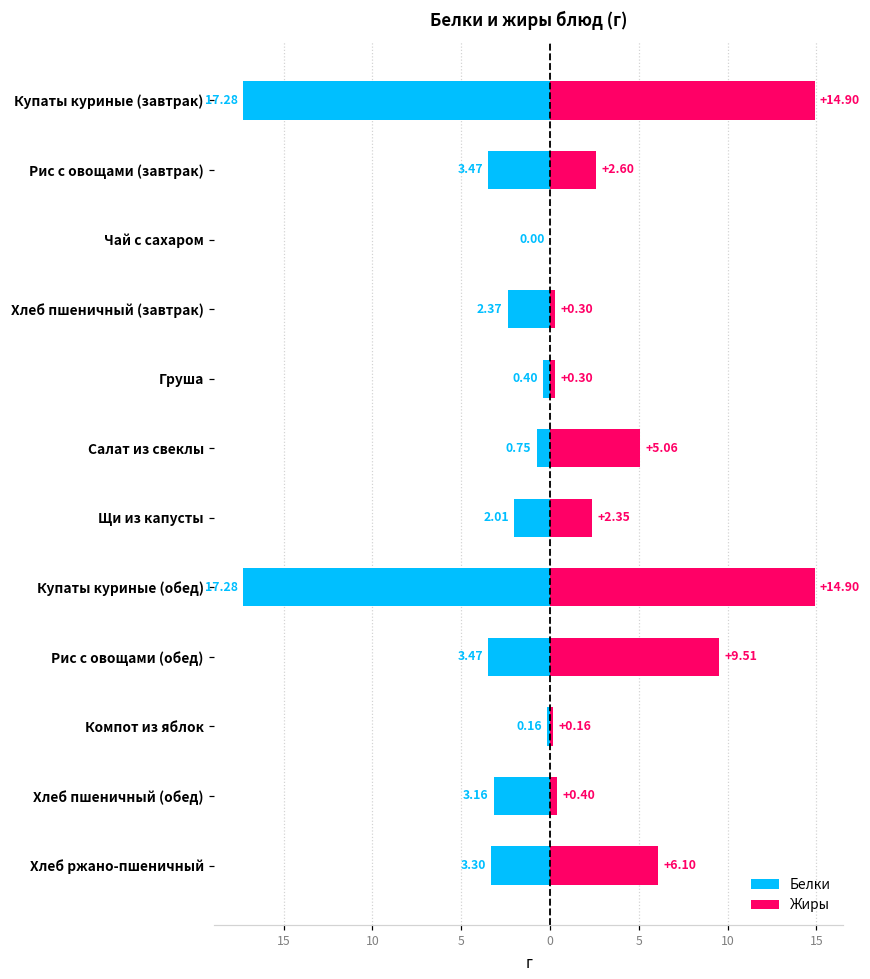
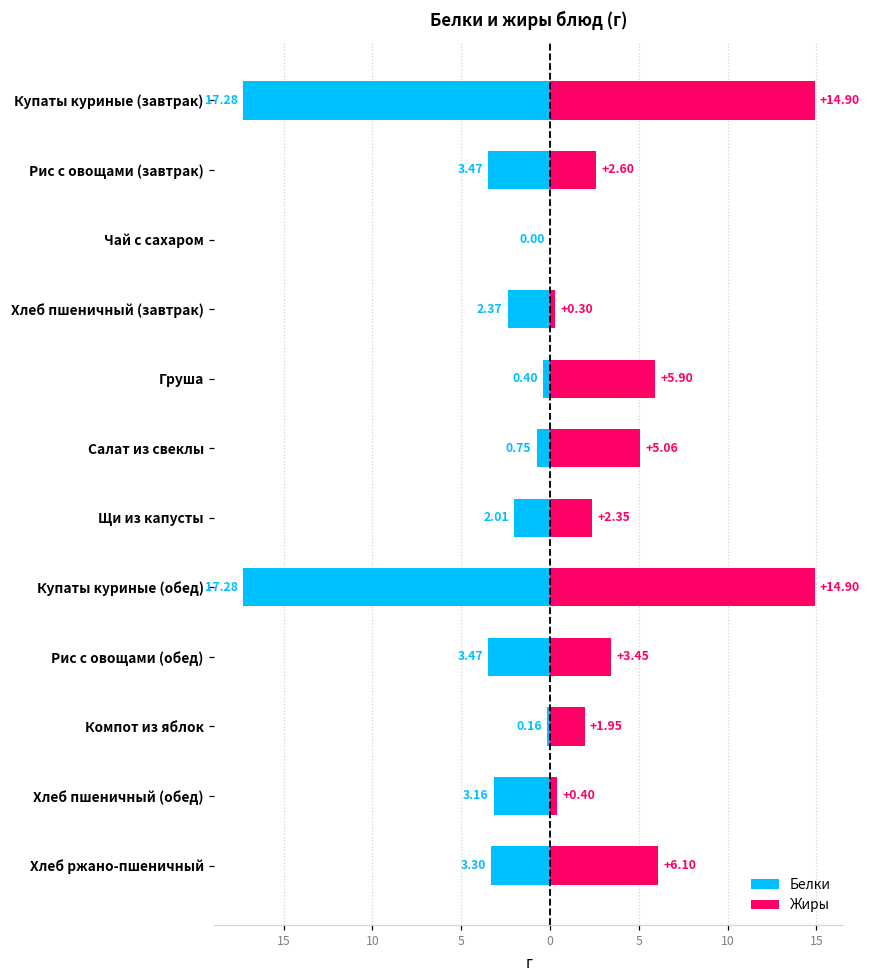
  {
    "Белки": {
      "Чай с сахаром": "0.00"
    },
    "Жиры": {
      "Купаты куриные (завтрак)": "+14.90",
      "Рис с овощами (завтрак)": "+2.60",
      "Чай с сахаром": "0.00",
      "Хлеб пшеничный (завтрак)": "+0.30",
-     "Груша": "+0.30",
+     "Груша": "+5.90",
      "Салат из свеклы": "+5.06",
      "Щи из капусты": "+2.35",
      "Купаты куриные (обед)": "+14.90",
-     "Рис с овощами (обед)": "+9.51",
-     "Компот из яблок": "+0.16",
+     "Рис с овощами (обед)": "+3.45",
+     "Компот из яблок": "+1.95",
      "Хлеб пшеничный (обед)": "+0.40",
      "Хлеб ржано-пшеничный": "+6.10"
    }
  }
